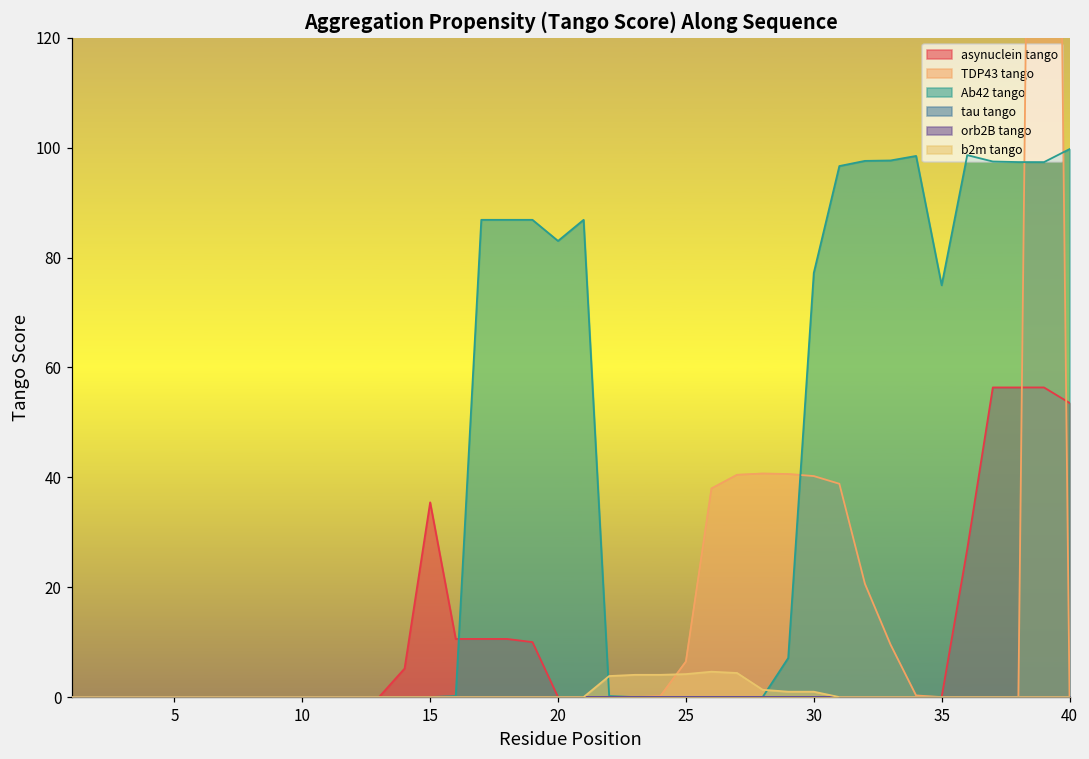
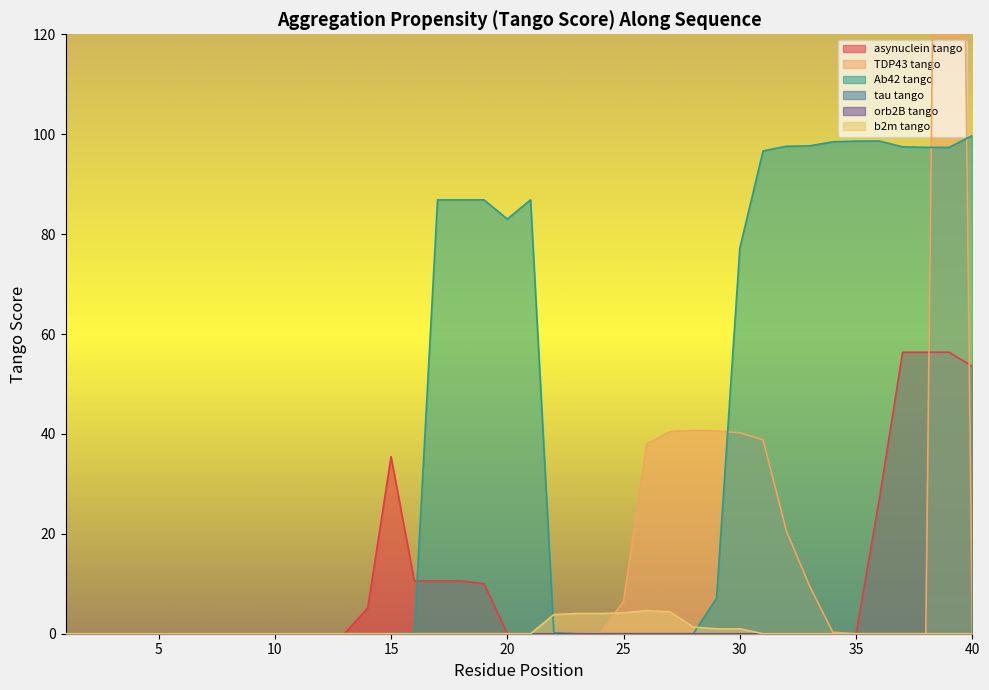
  {
    "asynuclein tango": {
      "15": 35,
      "40": 54
    },
    "Ab42 tango": {
      "20": 83,
      "30": 77,
-     "35": 75,
+     "35": 99,
      "40": 100
    }
  }
